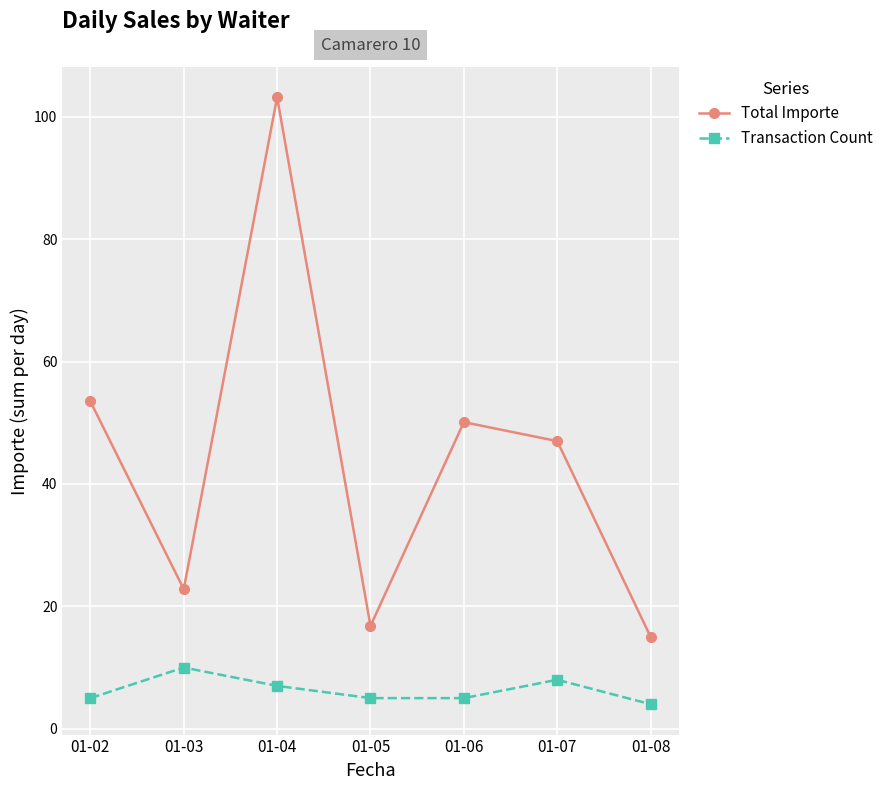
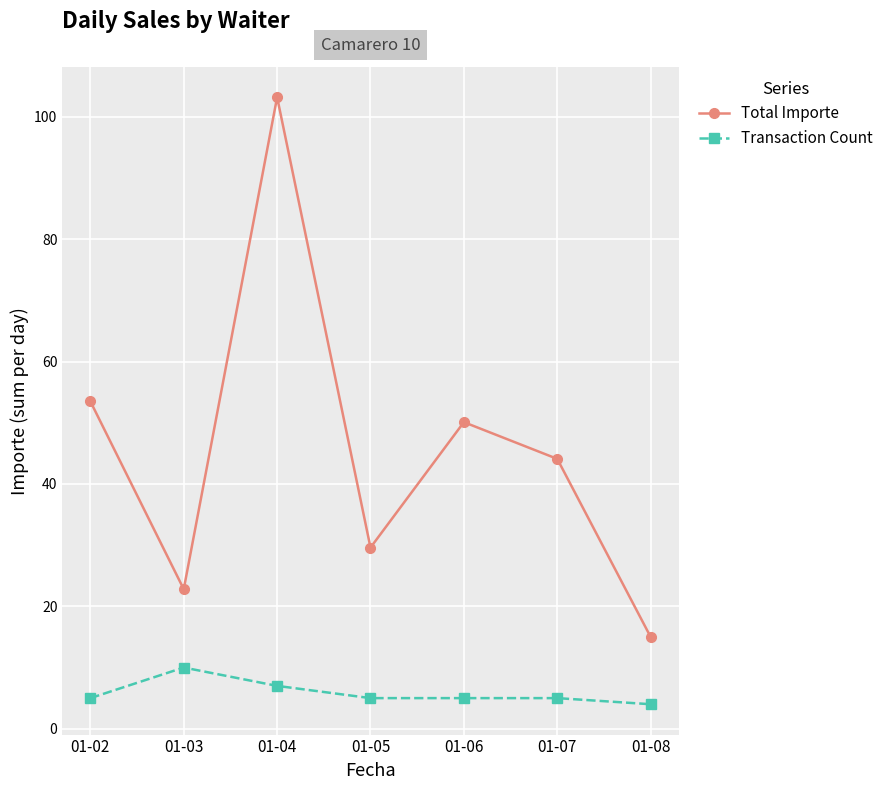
  {
    "Total Importe": {
      "01-02": 54,
      "01-03": 23,
      "01-04": 103,
-     "01-05": 17,
+     "01-05": 30,
      "01-06": 50,
-     "01-07": 47,
+     "01-07": 44,
      "01-08": 15
    },
    "Transaction Count": {
      "01-02": 5,
      "01-03": 10,
      "01-04": 7,
      "01-05": 5,
      "01-06": 5,
-     "01-07": 8,
+     "01-07": 5,
      "01-08": 4
    }
  }
